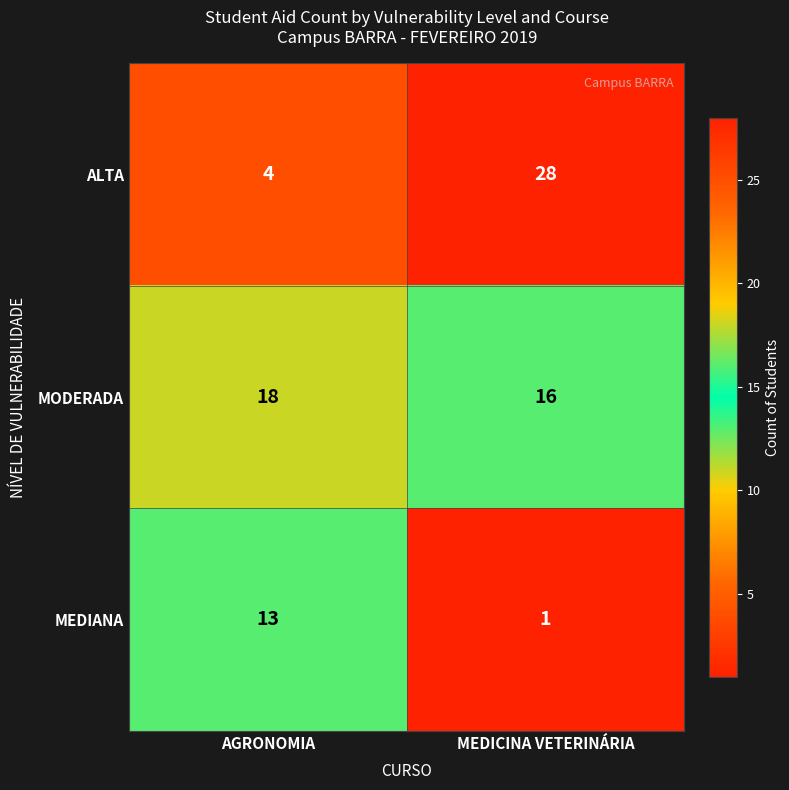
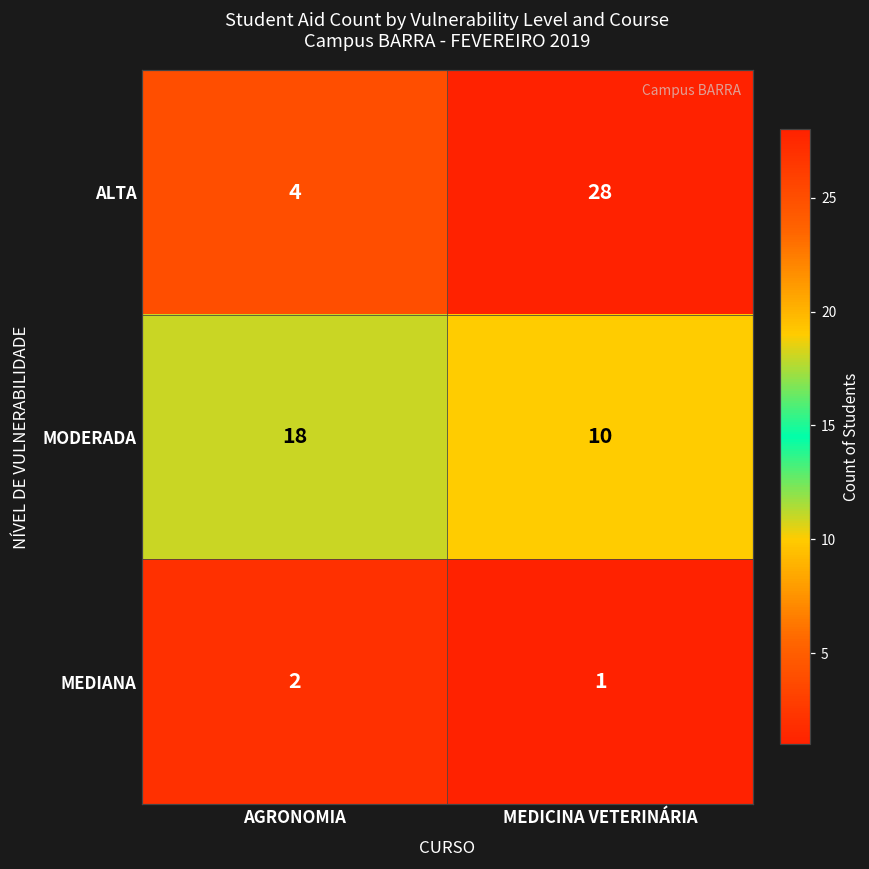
  {
    "ALTA": {
      "AGRONOMIA": 4
    },
    "MODERADA": {
      "AGRONOMIA": 18,
-     "MEDICINA VETERINÁRIA": 16
+     "MEDICINA VETERINÁRIA": 10
    },
    "MEDIANA": {
-     "AGRONOMIA": 13,
+     "AGRONOMIA": 2,
      "MEDICINA VETERINÁRIA": 1
    }
  }
